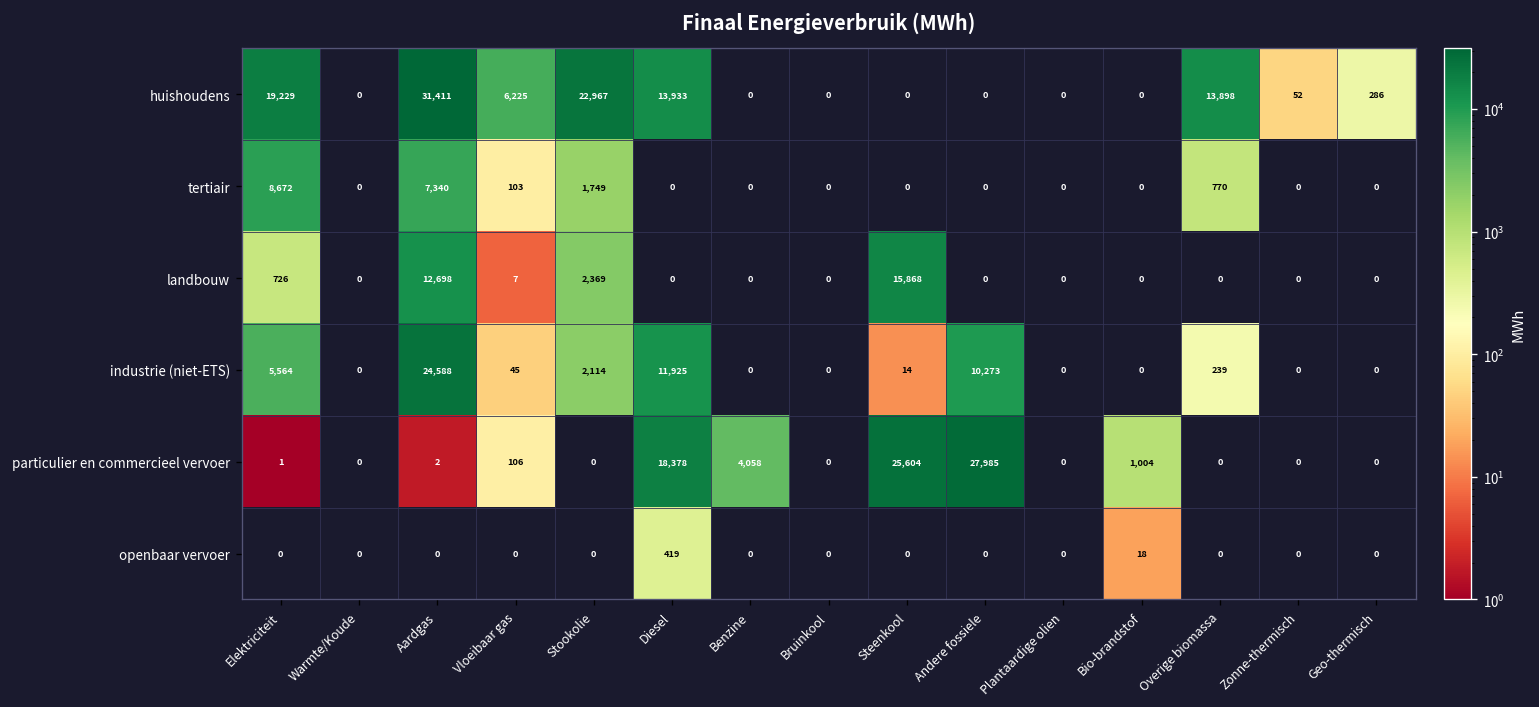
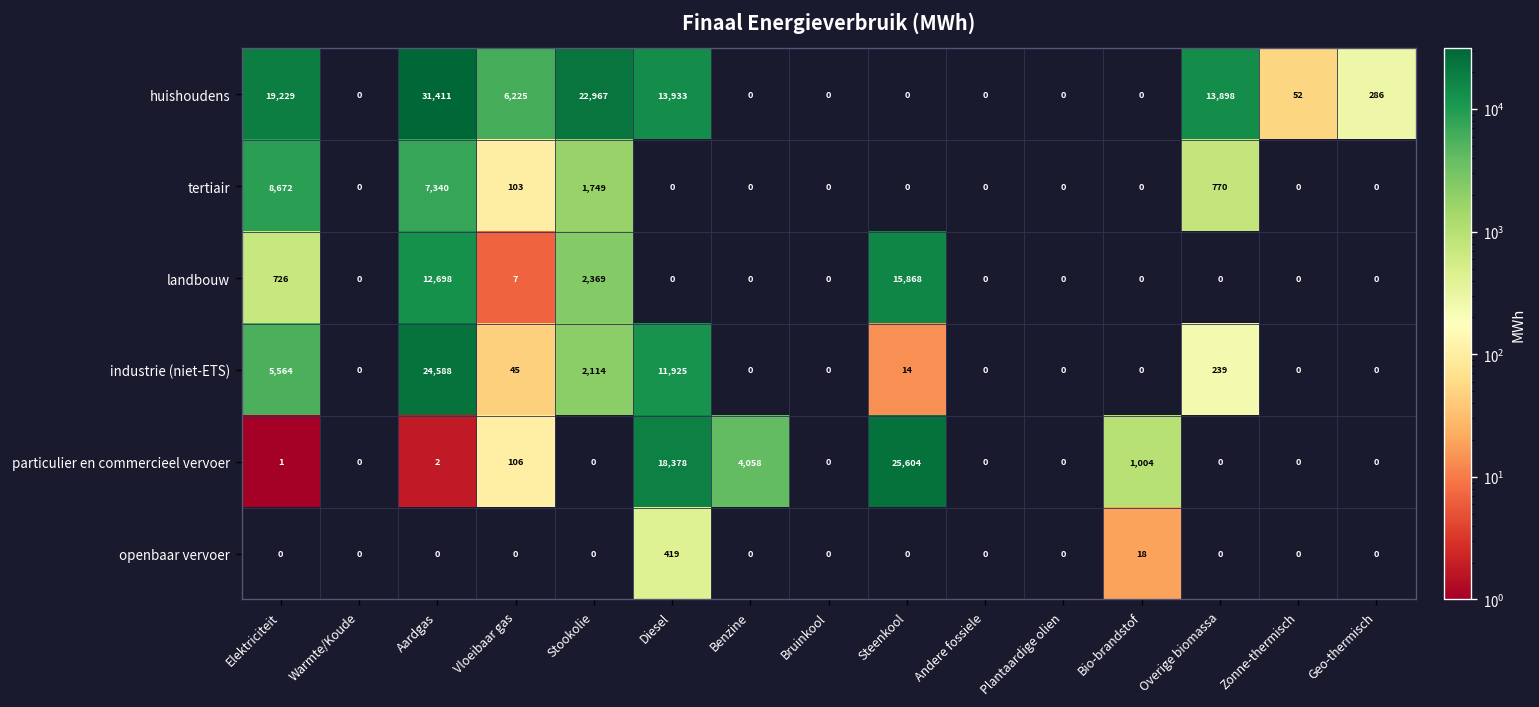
  {
    "huishoudens": {
      "Elektriciteit": "19,229",
      "Warmte/Koude": "0",
      "Aardgas": "31,411",
      "Vloeibaar gas": "6,225",
      "Stookolie": "22,967",
      "Diesel": "13,933",
      "Benzine": "0",
      "Bruinkool": "0",
      "Steenkool": "0",
      "Andere fossiele": "0",
      "Plantaardige olien": "0",
      "Bio-brandstof": "0",
      "Overige biomassa": "13,898",
      "Zonne-thermisch": "52",
      "Geo-thermisch": "286"
    },
    "tertiair": {
      "Elektriciteit": "8,672",
      "Warmte/Koude": "0",
      "Aardgas": "7,340",
      "Vloeibaar gas": "103",
      "Stookolie": "1,749",
      "Diesel": "0",
      "Benzine": "0",
      "Bruinkool": "0",
      "Steenkool": "0",
      "Andere fossiele": "0",
      "Plantaardige olien": "0",
      "Bio-brandstof": "0",
      "Overige biomassa": "770",
      "Zonne-thermisch": "0",
      "Geo-thermisch": "0"
    },
    "landbouw": {
      "Elektriciteit": "726",
      "Warmte/Koude": "0",
      "Aardgas": "12,698",
      "Vloeibaar gas": "7",
      "Stookolie": "2,369",
      "Diesel": "0",
      "Benzine": "0",
      "Bruinkool": "0",
      "Steenkool": "15,868",
      "Andere fossiele": "0",
      "Plantaardige olien": "0",
      "Bio-brandstof": "0",
      "Overige biomassa": "0",
      "Zonne-thermisch": "0",
      "Geo-thermisch": "0"
    },
    "industrie (niet-ETS)": {
      "Elektriciteit": "5,564",
      "Warmte/Koude": "0",
      "Aardgas": "24,588",
      "Vloeibaar gas": "45",
      "Stookolie": "2,114",
      "Diesel": "11,925",
      "Benzine": "0",
      "Bruinkool": "0",
      "Steenkool": "14",
-     "Andere fossiele": "10,273",
+     "Andere fossiele": "0",
      "Plantaardige olien": "0",
      "Bio-brandstof": "0",
      "Overige biomassa": "239",
      "Zonne-thermisch": "0",
      "Geo-thermisch": "0"
    },
    "particulier en commercieel vervoer": {
      "Elektriciteit": "1",
      "Warmte/Koude": "0",
      "Aardgas": "2",
      "Vloeibaar gas": "106",
      "Stookolie": "0",
      "Diesel": "18,378",
      "Benzine": "4,058",
      "Bruinkool": "0",
      "Steenkool": "25,604",
-     "Andere fossiele": "27,985",
+     "Andere fossiele": "0",
      "Plantaardige olien": "0",
      "Bio-brandstof": "1,004",
      "Overige biomassa": "0",
      "Zonne-thermisch": "0",
      "Geo-thermisch": "0"
    },
    "openbaar vervoer": {
      "Elektriciteit": "0",
      "Warmte/Koude": "0",
      "Aardgas": "0",
      "Vloeibaar gas": "0",
      "Stookolie": "0",
      "Diesel": "419",
      "Benzine": "0",
      "Bruinkool": "0",
      "Steenkool": "0",
      "Andere fossiele": "0",
      "Plantaardige olien": "0",
      "Bio-brandstof": "18",
      "Overige biomassa": "0",
      "Zonne-thermisch": "0",
      "Geo-thermisch": "0"
    }
  }
